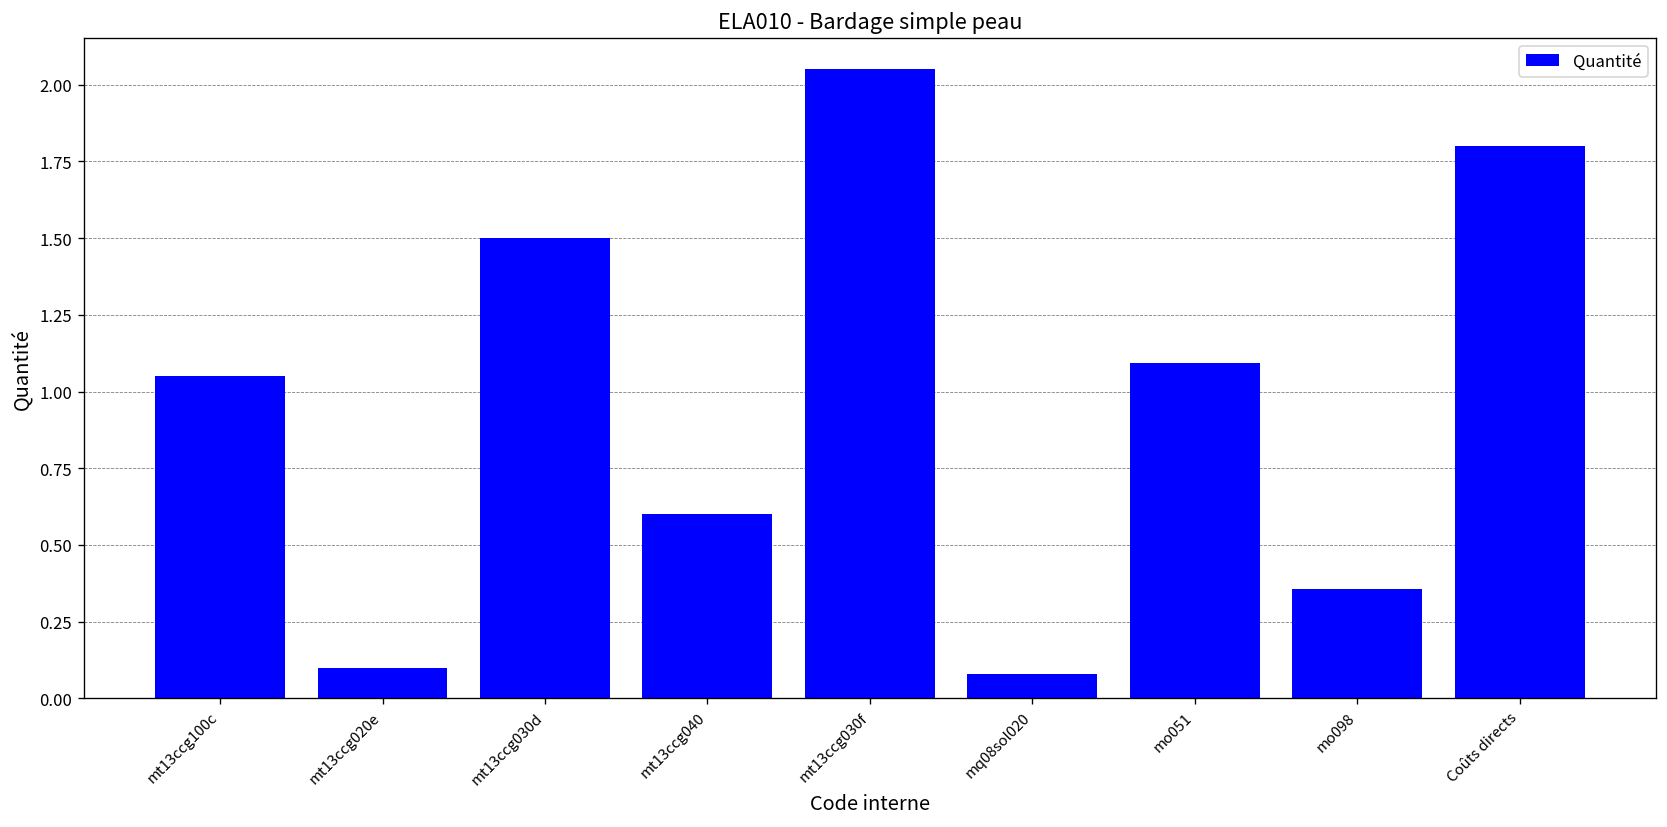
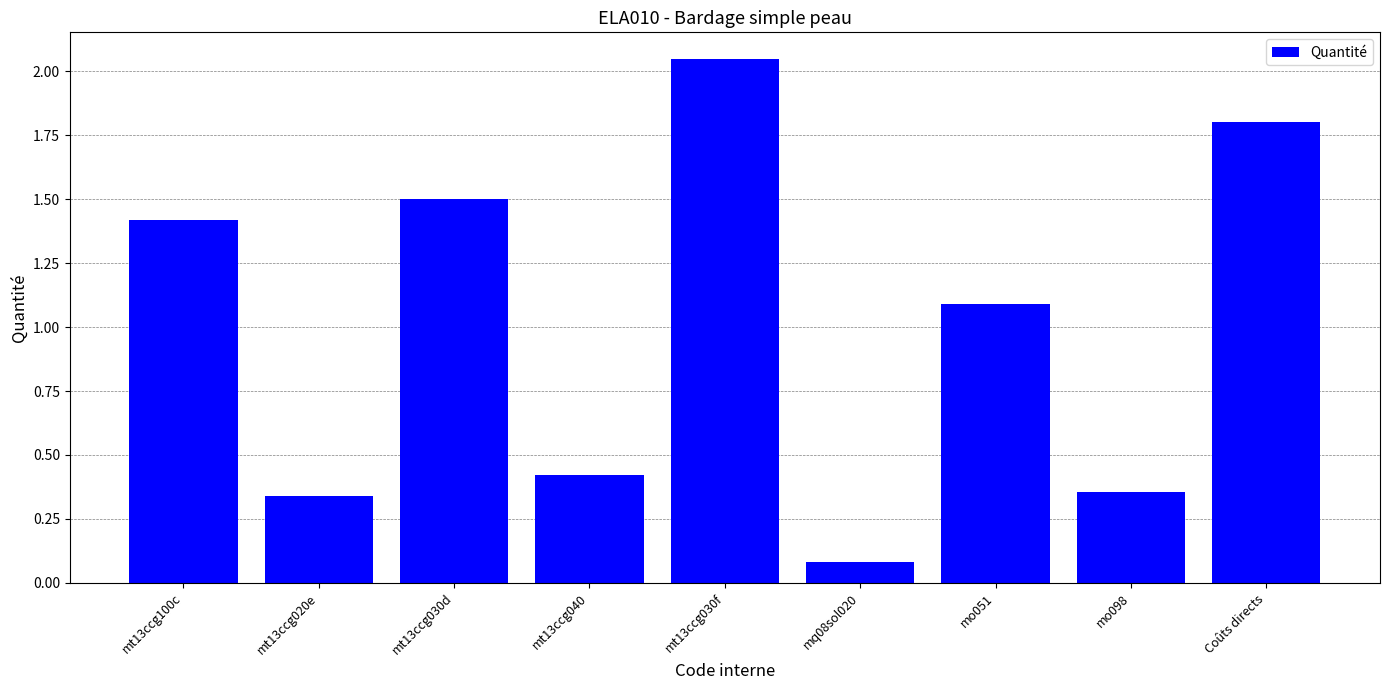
  {
-   "mt13ccg100c": 1.05,
-   "mt13ccg020e": 0.10,
+   "mt13ccg100c": 1.42,
+   "mt13ccg020e": 0.34,
    "mt13ccg030d": 1.50,
-   "mt13ccg040": 0.60,
+   "mt13ccg040": 0.42,
    "mt13ccg030f": 2.05,
    "mq08sol020": 0.08,
    "mo051": 1.09,
    "mo098": 0.36,
    "Coûts directs": 1.80
  }
